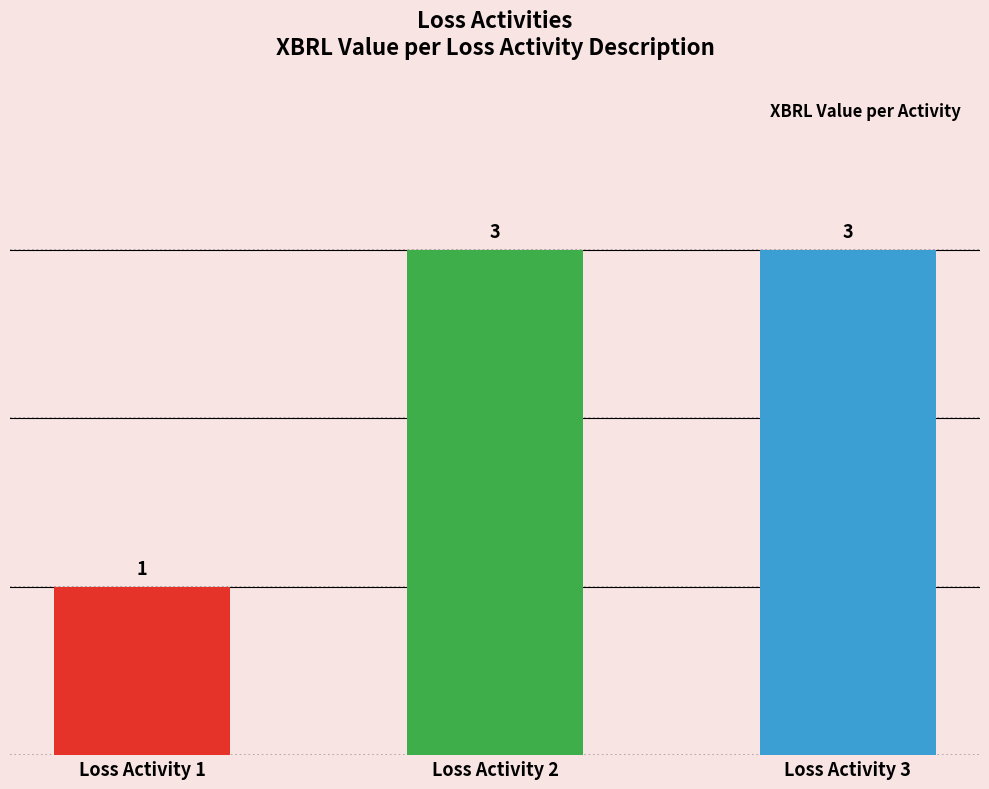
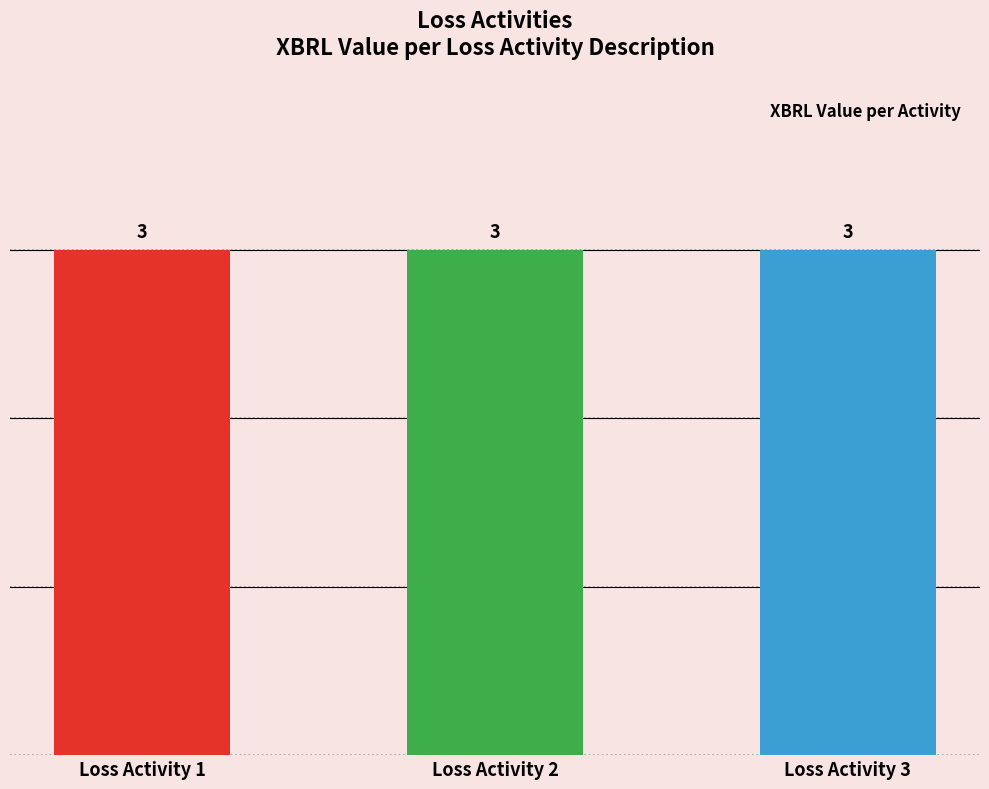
  {
-   "Loss Activity 1": 1,
+   "Loss Activity 1": 3,
    "Loss Activity 2": 3,
    "Loss Activity 3": 3
  }
